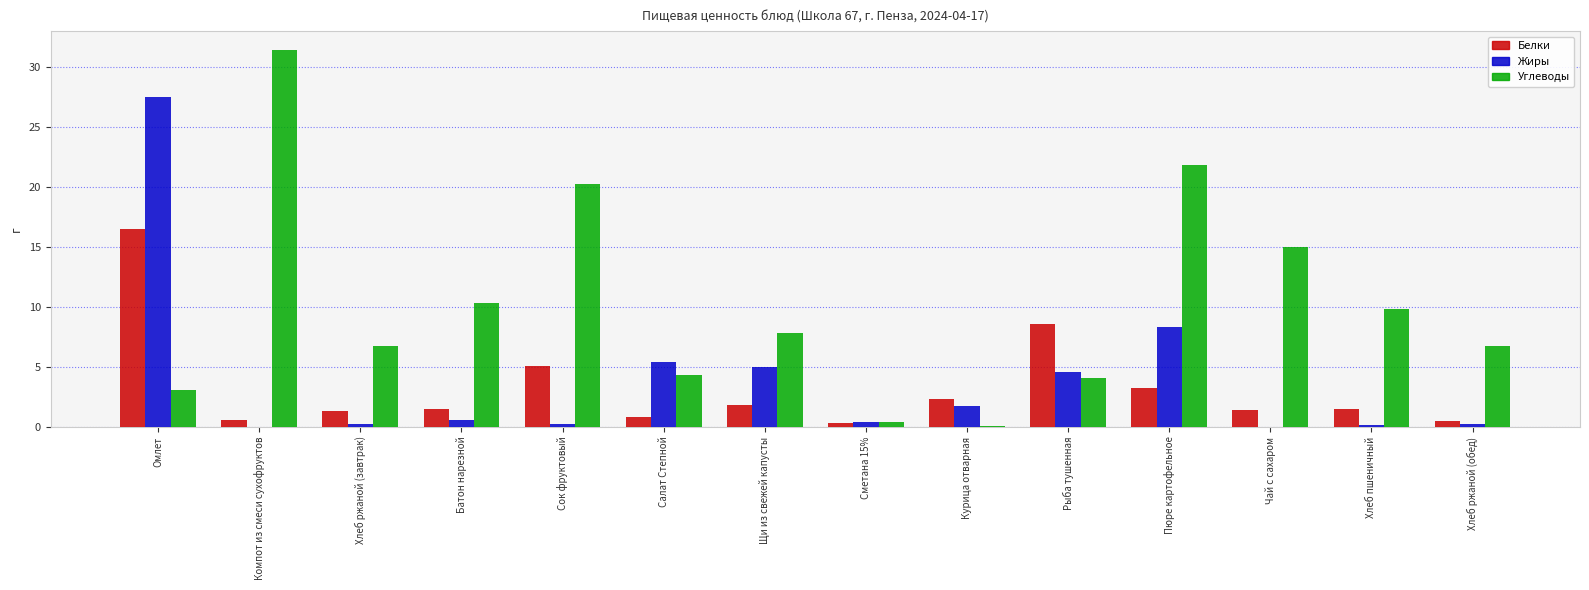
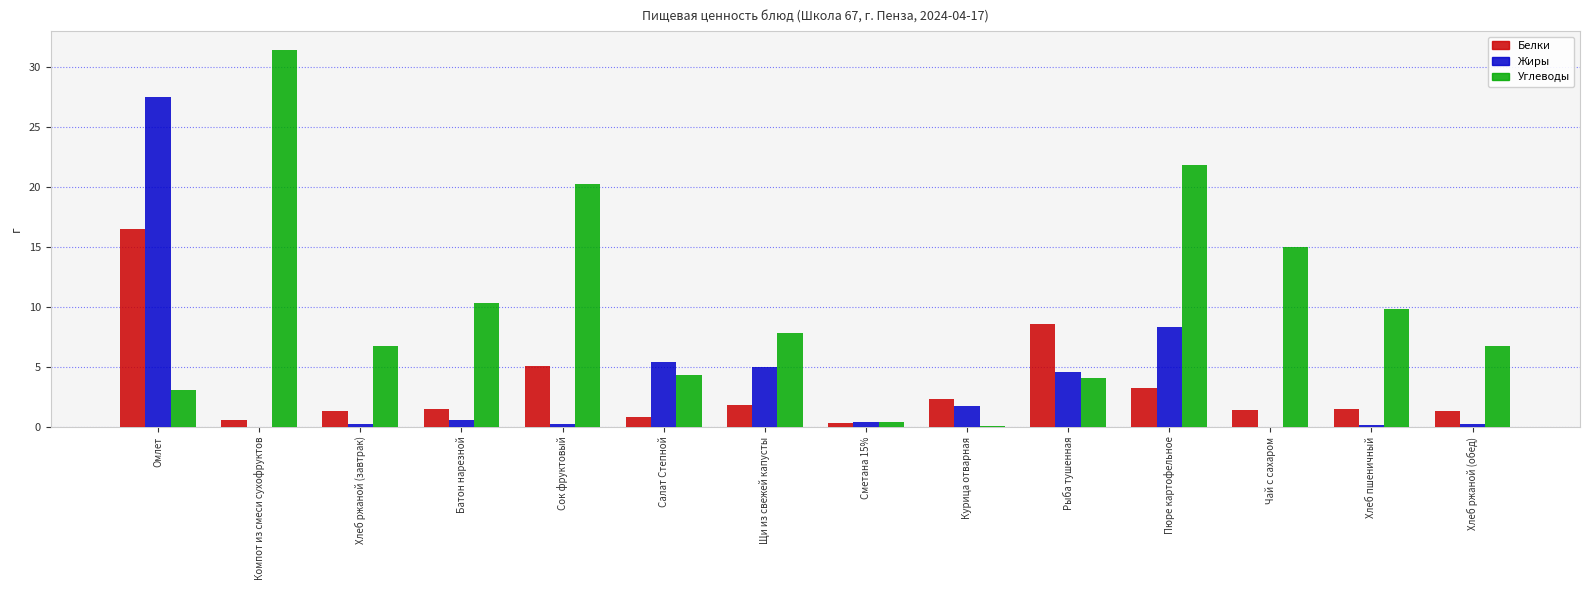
  {
    "Белки": {
      "Омлет": 16.5,
      "Компот из смеси сухофруктов": 0.6,
      "Хлеб ржаной (завтрак)": 1.3,
      "Батон нарезной": 1.5,
      "Сок фруктовый": 5.1,
      "Салат Степной": 0.8,
      "Щи из свежей капусты": 1.8,
      "Сметана 15%": 0.3,
      "Курица отварная": 2.3,
      "Рыба тушенная": 8.6,
      "Пюре картофельное": 3.2,
      "Чай с сахаром": 1.4,
      "Хлеб пшеничный": 1.5,
-     "Хлеб ржаной (обед)": 0.5
+     "Хлеб ржаной (обед)": 1.3
    },
    "Жиры": {
      "Омлет": 27.5,
      "Компот из смеси сухофруктов": 0.0,
      "Хлеб ржаной (завтрак)": 0.2,
      "Батон нарезной": 0.6,
      "Салат Степной": 5.4,
      "Щи из свежей капусты": 5.0,
      "Сметана 15%": 0.4,
      "Курица отварная": 1.7,
      "Рыба тушенная": 4.6,
      "Пюре картофельное": 8.3,
      "Чай с сахаром": 0.0
    },
    "Углеводы": {
      "Омлет": 3.1,
      "Компот из смеси сухофруктов": 31.4,
      "Хлеб ржаной (завтрак)": 6.7,
      "Батон нарезной": 10.3,
      "Сок фруктовый": 20.2,
      "Салат Степной": 4.3,
      "Щи из свежей капусты": 7.8,
      "Сметана 15%": 0.4,
      "Рыба тушенная": 4.1,
      "Пюре картофельное": 21.8,
      "Чай с сахаром": 15.0,
      "Хлеб пшеничный": 9.8,
      "Хлеб ржаной (обед)": 6.7
    }
  }
